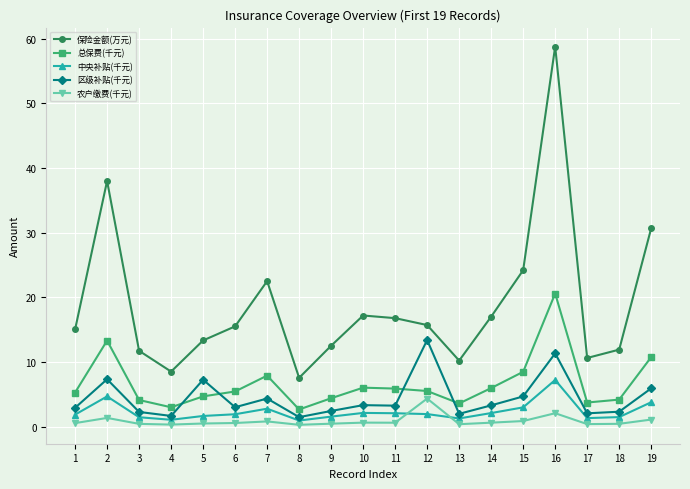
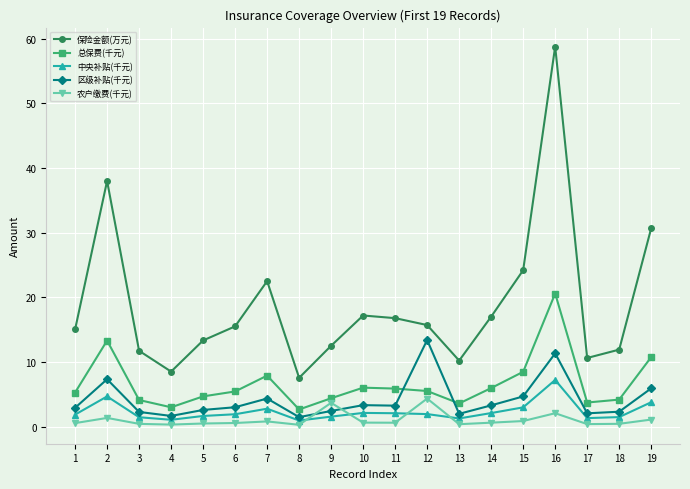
  {
    "中央补贴(千元)": {
      "1": 2,
      "2": 5,
      "3": 1,
      "4": 1,
      "5": 2,
      "6": 2,
      "7": 3,
      "8": 1,
      "9": 2,
      "10": 2,
      "11": 2,
      "12": 2,
      "13": 1,
      "14": 2,
      "15": 3,
      "16": 7,
      "17": 1,
      "18": 1,
      "19": 4
    },
    "区级补贴(千元)": {
      "1": 3,
      "2": 7,
      "3": 2,
      "4": 2,
-     "5": 7,
+     "5": 3,
      "6": 3,
      "7": 4,
      "8": 1,
      "9": 2,
      "10": 3,
      "11": 3,
      "12": 13,
      "13": 2,
      "14": 3,
      "15": 5,
      "16": 11,
      "17": 2,
      "18": 2,
      "19": 6
    },
    "农户缴费(千元)": {
      "1": 1,
      "2": 1,
      "3": 0,
      "4": 0,
      "5": 0,
      "6": 1,
      "7": 1,
      "8": 0,
-     "9": 0,
+     "9": 4,
      "10": 1,
      "11": 1,
      "12": 4,
      "13": 0,
      "14": 1,
      "15": 1,
      "16": 2,
      "17": 0,
      "18": 0,
      "19": 1
    }
  }
